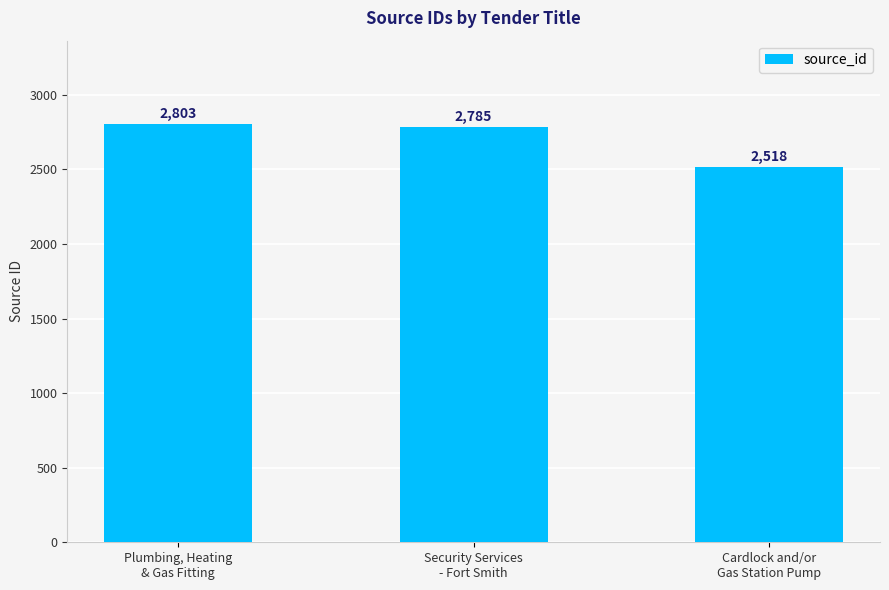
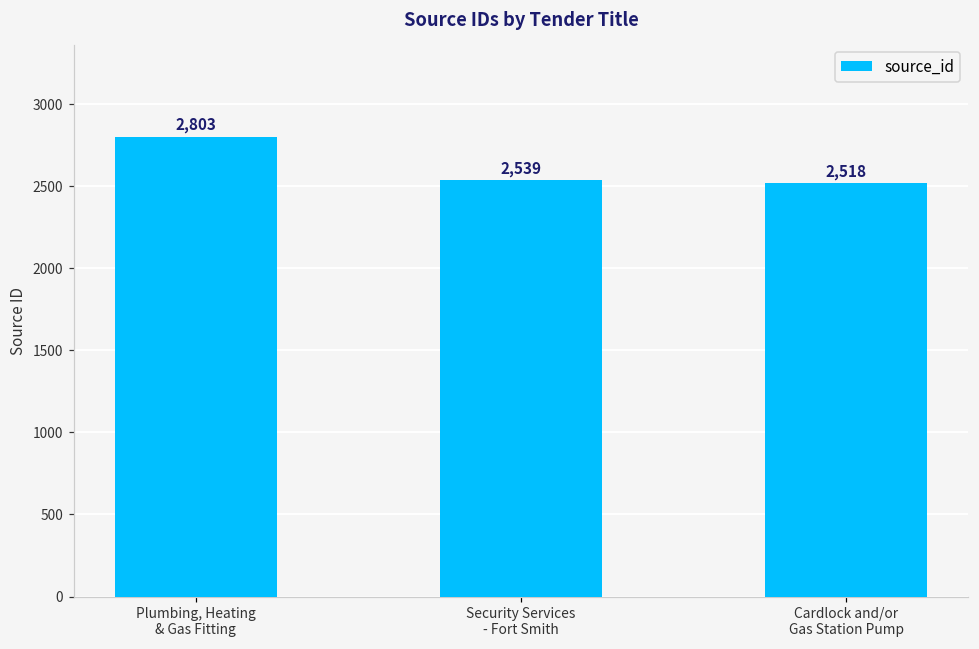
  {
    "Plumbing, Heating & Gas Fitting": "2,803",
-   "Security Services - Fort Smith": "2,785",
+   "Security Services - Fort Smith": "2,539",
    "Cardlock and/or Gas Station Pump": "2,518"
  }
